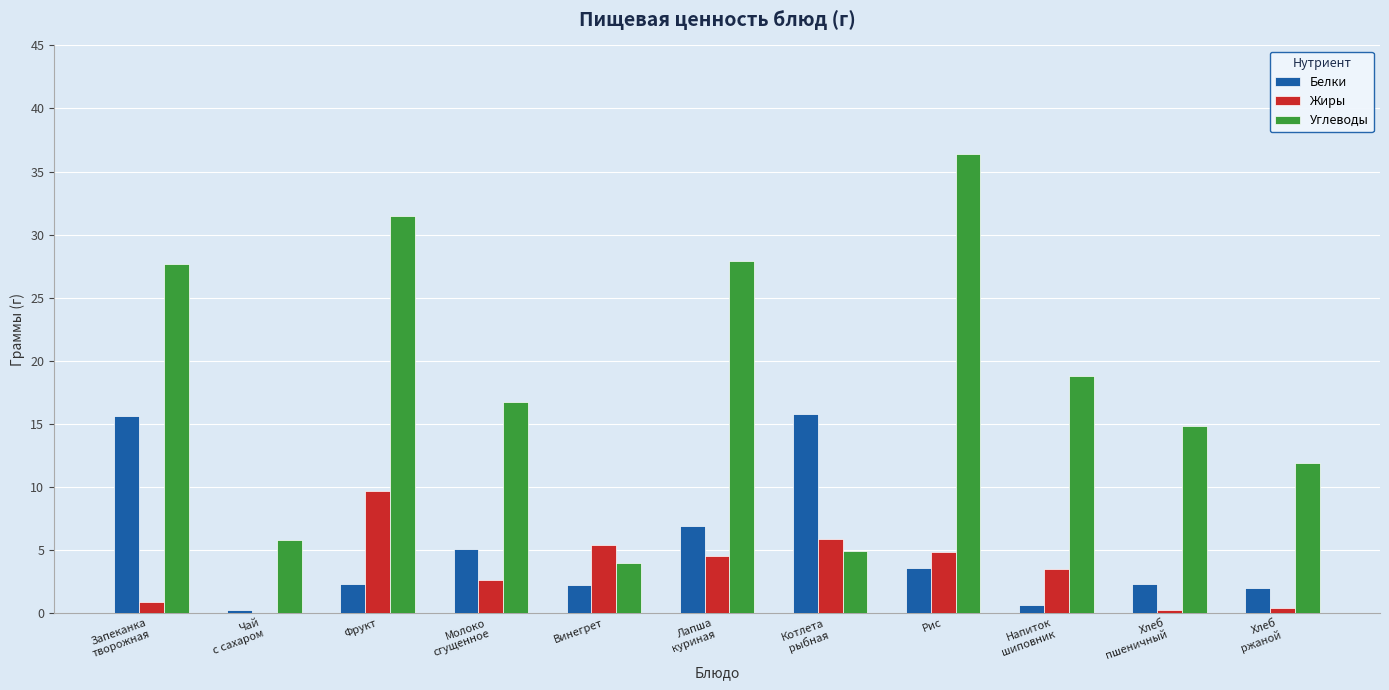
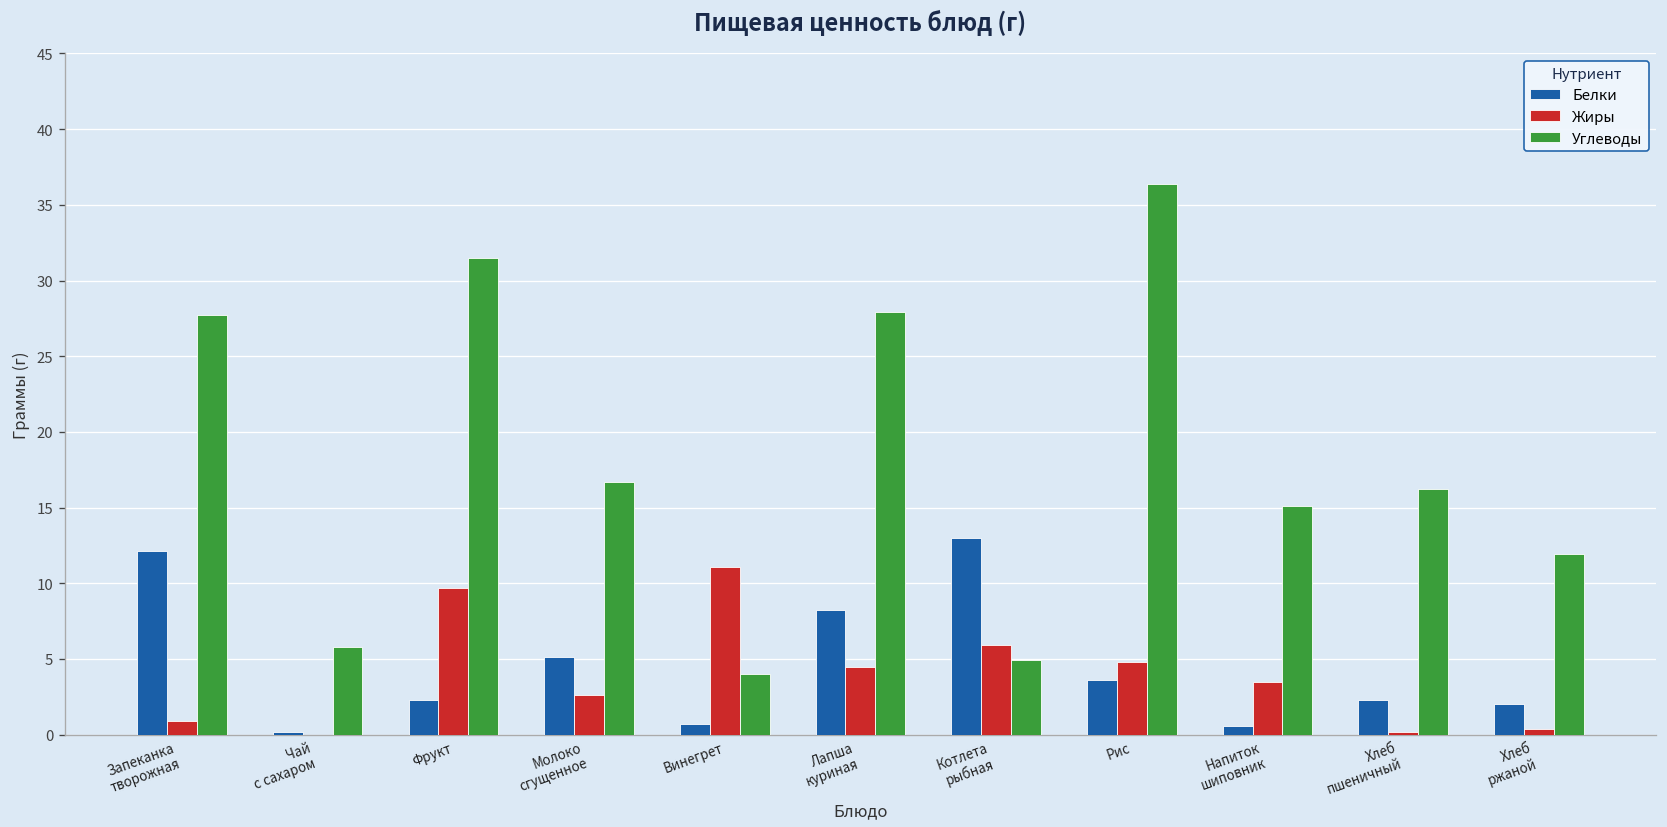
  {
    "Белки": {
-     "Запеканка творожная": 15.6,
+     "Запеканка творожная": 12.1,
      "Чай с сахаром": 0.2,
      "Фрукт": 2.3,
      "Молоко сгущенное": 5.1,
-     "Винегрет": 2.2,
-     "Лапша куриная": 6.9,
-     "Котлета рыбная": 15.8,
+     "Винегрет": 0.7,
+     "Лапша куриная": 8.2,
+     "Котлета рыбная": 13.0,
      "Рис": 3.6,
      "Напиток шиповник": 0.6,
      "Хлеб пшеничный": 2.3,
      "Хлеб ржаной": 2.0
    },
    "Жиры": {
      "Запеканка творожная": 0.9,
      "Чай с сахаром": 0.0,
      "Фрукт": 9.7,
      "Молоко сгущенное": 2.6,
-     "Винегрет": 5.4,
+     "Винегрет": 11.1,
      "Лапша куриная": 4.5,
      "Котлета рыбная": 5.9,
      "Рис": 4.8,
      "Напиток шиповник": 3.5,
      "Хлеб пшеничный": 0.2,
      "Хлеб ржаной": 0.4
    },
    "Углеводы": {
      "Запеканка творожная": 27.7,
      "Чай с сахаром": 5.8,
      "Фрукт": 31.5,
      "Молоко сгущенное": 16.7,
      "Винегрет": 4.0,
      "Лапша куриная": 27.9,
      "Котлета рыбная": 4.9,
      "Рис": 36.4,
-     "Напиток шиповник": 18.8,
-     "Хлеб пшеничный": 14.8,
+     "Напиток шиповник": 15.1,
+     "Хлеб пшеничный": 16.2,
      "Хлеб ржаной": 11.9
    }
  }
